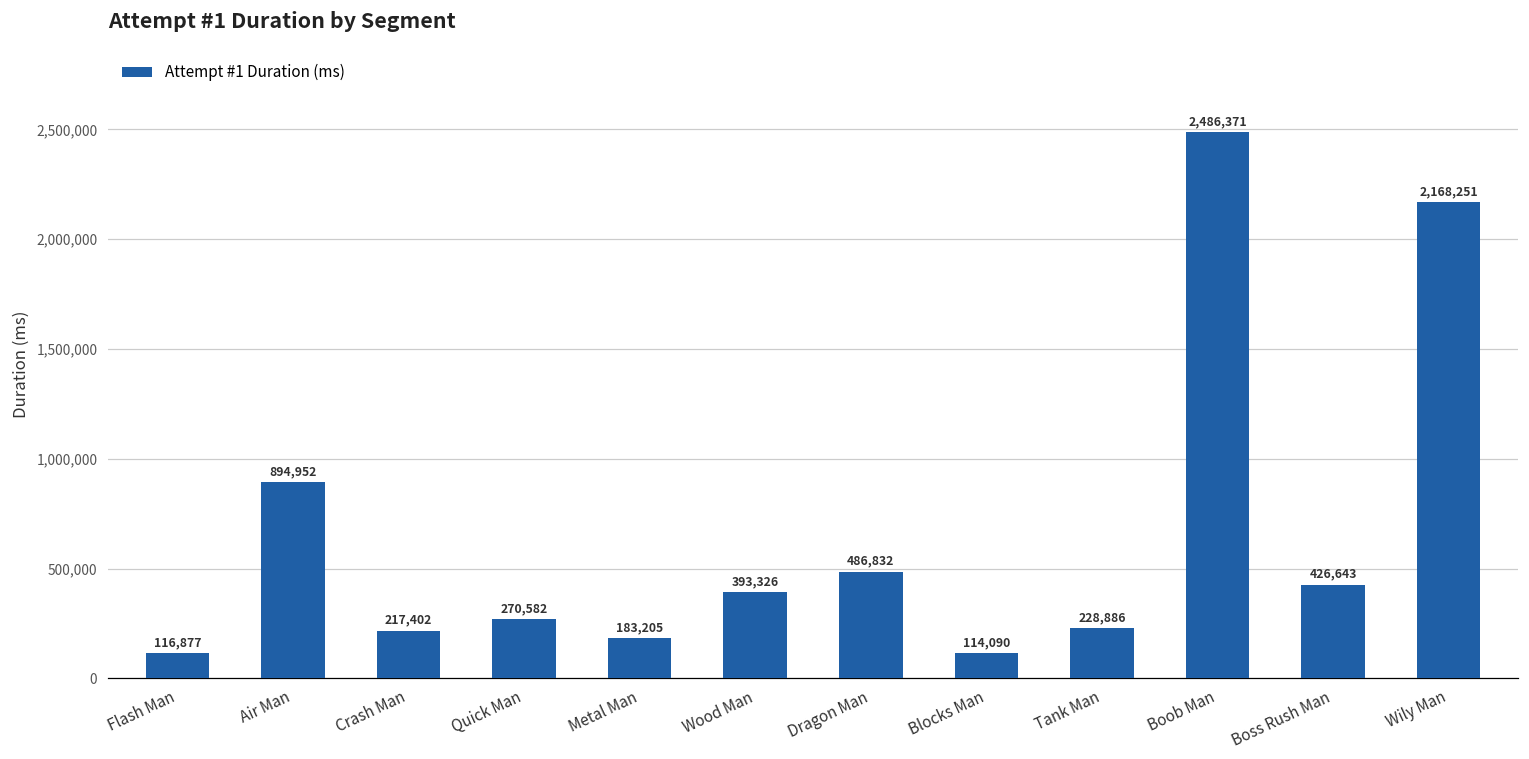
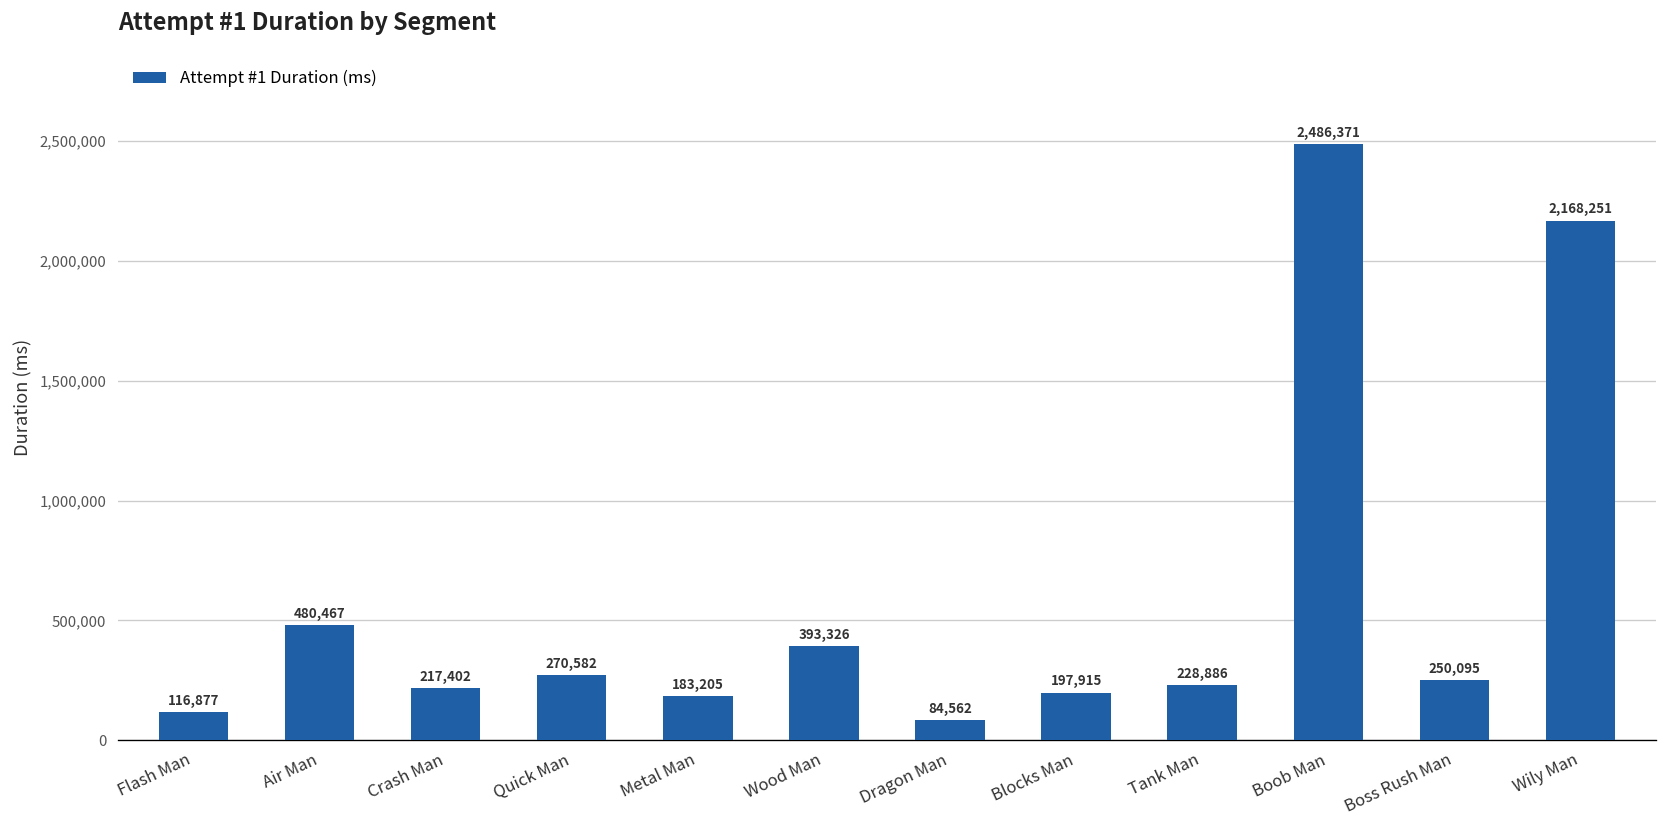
  {
    "Flash Man": "116,877",
-   "Air Man": "894,952",
+   "Air Man": "480,467",
    "Crash Man": "217,402",
    "Quick Man": "270,582",
    "Metal Man": "183,205",
    "Wood Man": "393,326",
-   "Dragon Man": "486,832",
-   "Blocks Man": "114,090",
+   "Dragon Man": "84,562",
+   "Blocks Man": "197,915",
    "Tank Man": "228,886",
    "Boob Man": "2,486,371",
-   "Boss Rush Man": "426,643",
+   "Boss Rush Man": "250,095",
    "Wily Man": "2,168,251"
  }
